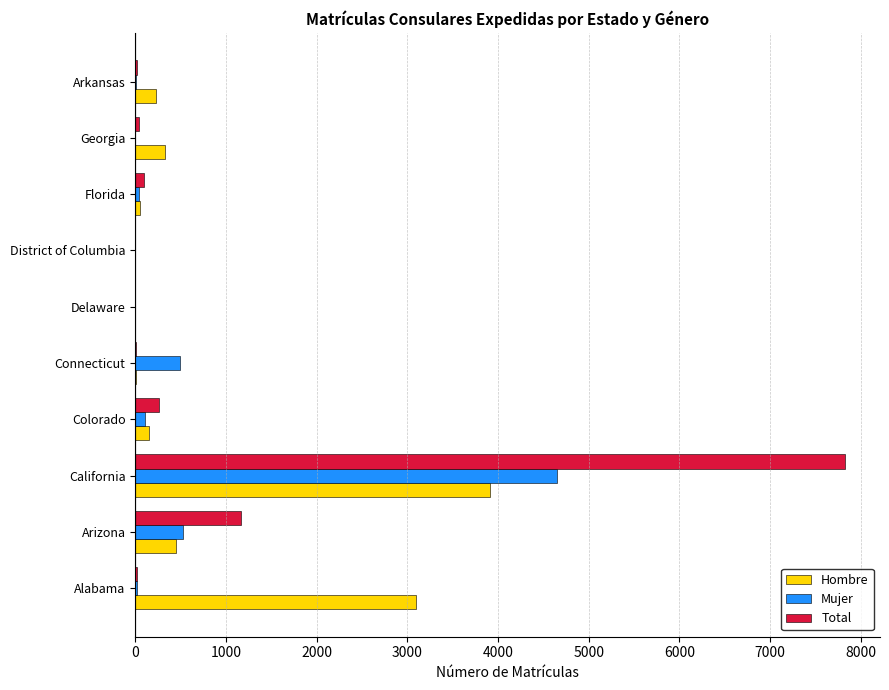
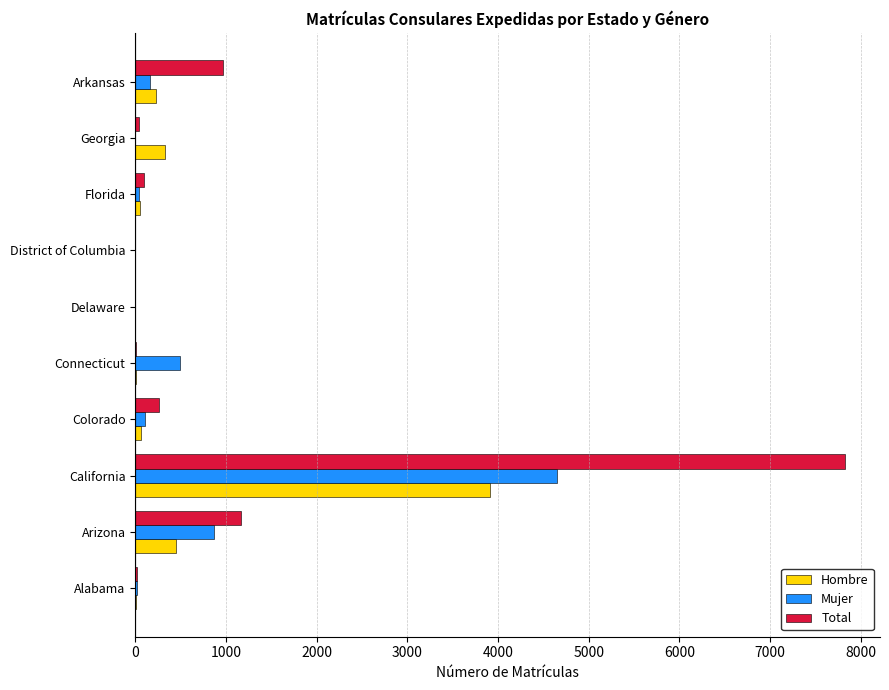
  {
    "Hombre": {
      "Arkansas": 200,
      "Georgia": 300,
      "Florida": 100,
-     "Colorado": 200,
+     "Colorado": 100,
      "California": 3900,
      "Arizona": 500,
-     "Alabama": 3100
+     "Alabama": 0
    },
    "Mujer": {
-     "Arkansas": 0,
+     "Arkansas": 200,
      "Georgia": 0,
      "Florida": 0,
      "Connecticut": 500,
      "Colorado": 100,
      "California": 4600,
-     "Arizona": 500
+     "Arizona": 900
    },
    "Total": {
-     "Arkansas": 0,
+     "Arkansas": 1000,
      "Georgia": 0,
      "Florida": 100,
      "Colorado": 300,
      "California": 7800,
      "Arizona": 1200
    }
  }
